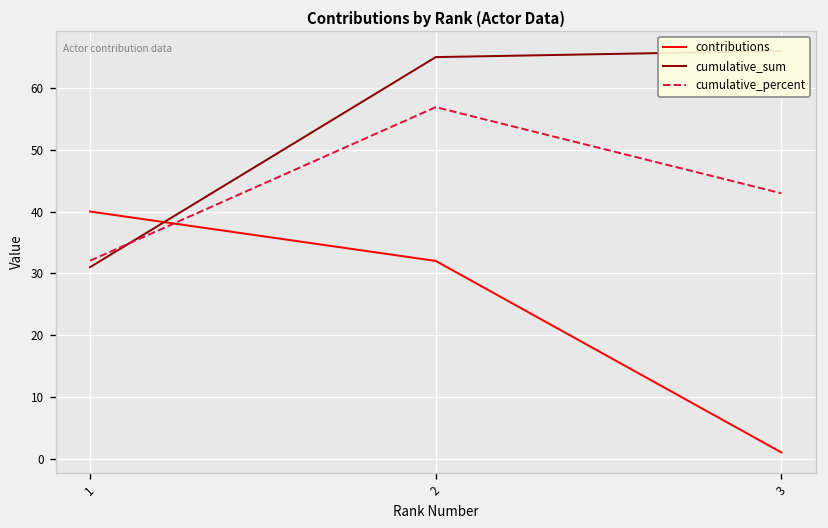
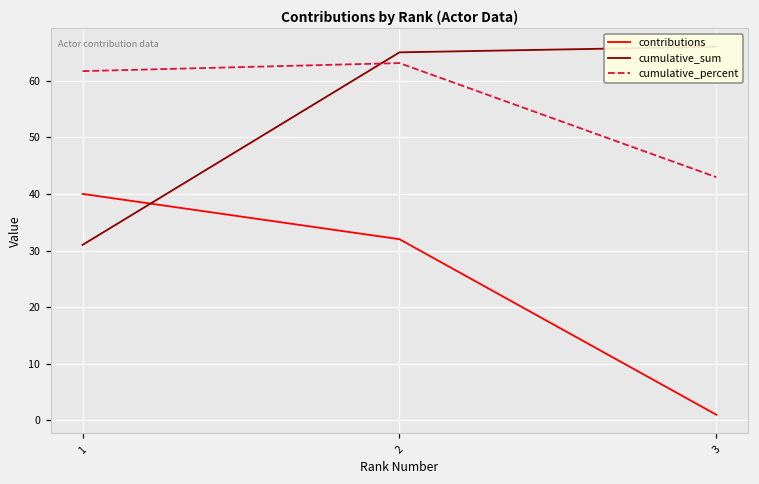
  {
    "contributions": {
      "1": 40,
      "2": 32,
      "3": 1
    },
    "cumulative_sum": {
      "1": 31,
      "2": 65
    },
    "cumulative_percent": {
-     "1": 32,
-     "2": 57,
+     "1": 62,
+     "2": 63,
      "3": 43
    }
  }
